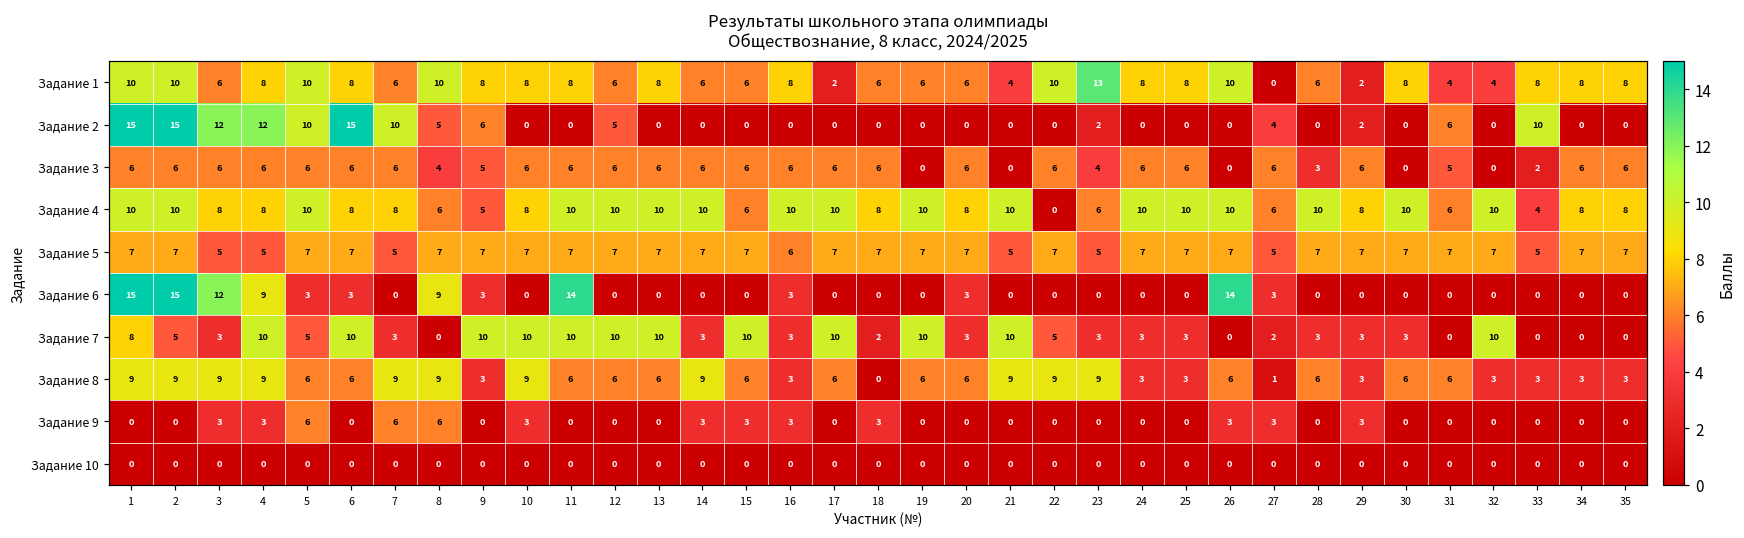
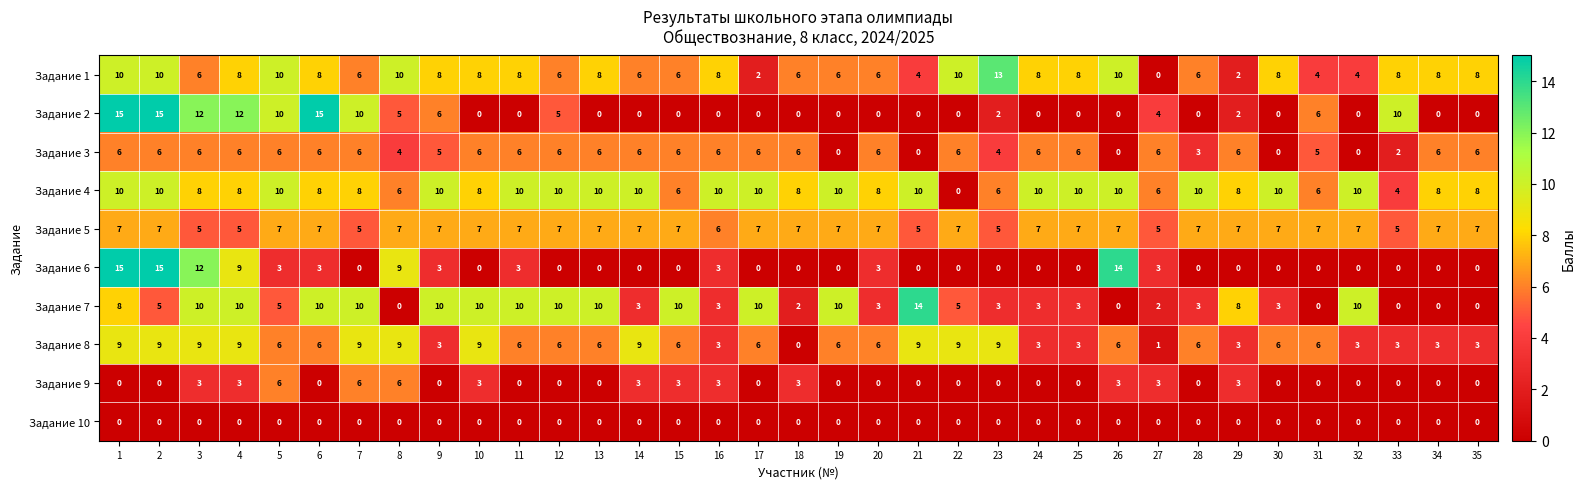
  {
    "Задание 4": {
      "1": 10,
      "2": 10,
      "3": 8,
      "4": 8,
      "5": 10,
      "6": 8,
      "7": 8,
      "8": 6,
-     "9": 5,
+     "9": 10,
      "10": 8,
      "11": 10,
      "12": 10,
      "13": 10,
      "14": 10,
      "15": 6,
      "16": 10,
      "17": 10,
      "18": 8,
      "19": 10,
      "20": 8,
      "21": 10,
      "22": 0,
      "23": 6,
      "24": 10,
      "25": 10,
      "26": 10,
      "27": 6,
      "28": 10,
      "29": 8,
      "30": 10,
      "31": 6,
      "32": 10,
      "33": 4,
      "34": 8,
      "35": 8
    },
    "Задание 6": {
      "1": 15,
      "2": 15,
      "3": 12,
      "4": 9,
      "5": 3,
      "6": 3,
      "7": 0,
      "8": 9,
      "9": 3,
      "10": 0,
-     "11": 14,
+     "11": 3,
      "12": 0,
      "13": 0,
      "14": 0,
      "15": 0,
      "16": 3,
      "17": 0,
      "18": 0,
      "19": 0,
      "20": 3,
      "21": 0,
      "22": 0,
      "23": 0,
      "24": 0,
      "25": 0,
      "26": 14,
      "27": 3,
      "28": 0,
      "29": 0,
      "30": 0,
      "31": 0,
      "32": 0,
      "33": 0,
      "34": 0,
      "35": 0
    },
    "Задание 7": {
      "1": 8,
      "2": 5,
-     "3": 3,
+     "3": 10,
      "4": 10,
      "5": 5,
      "6": 10,
-     "7": 3,
+     "7": 10,
      "8": 0,
      "9": 10,
      "10": 10,
      "11": 10,
      "12": 10,
      "13": 10,
      "14": 3,
      "15": 10,
      "16": 3,
      "17": 10,
      "18": 2,
      "19": 10,
      "20": 3,
-     "21": 10,
+     "21": 14,
      "22": 5,
      "23": 3,
      "24": 3,
      "25": 3,
      "26": 0,
      "27": 2,
      "28": 3,
-     "29": 3,
+     "29": 8,
      "30": 3,
      "31": 0,
      "32": 10,
      "33": 0,
      "34": 0,
      "35": 0
    }
  }
